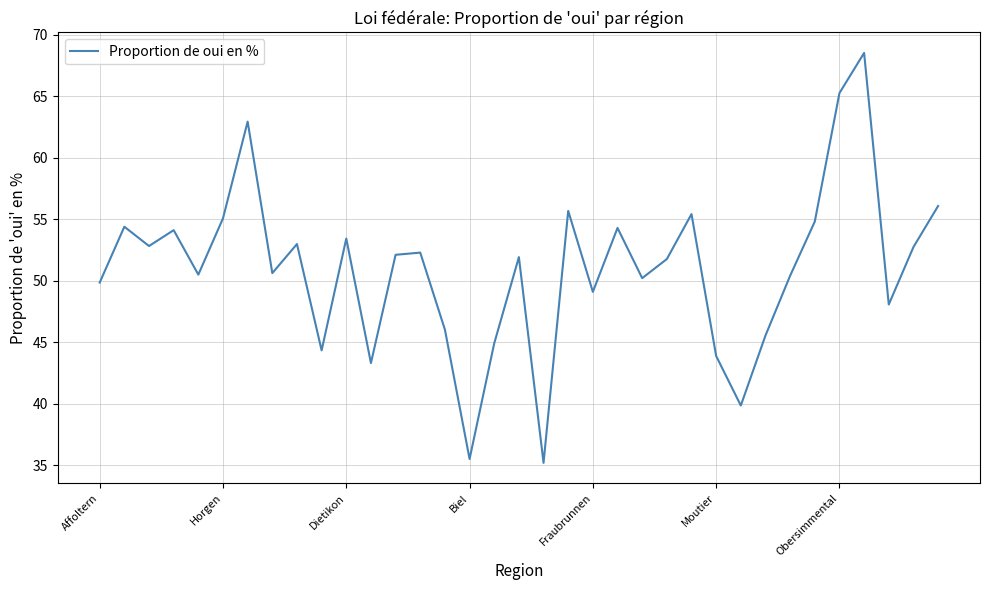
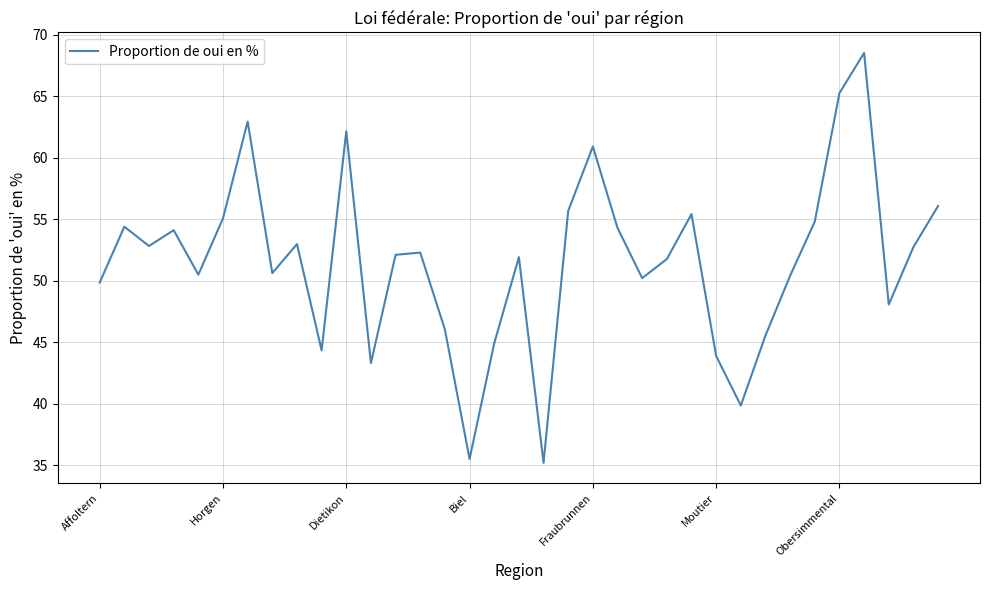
  {
    "Affoltern": 49.9,
    "Horgen": 55.1,
-   "Dietikon": 53.4,
+   "Dietikon": 62.2,
    "Biel": 35.5,
-   "Fraubrunnen": 49.1,
+   "Fraubrunnen": 60.9,
    "Moutier": 43.9,
    "Obersimmental": 65.3
  }
